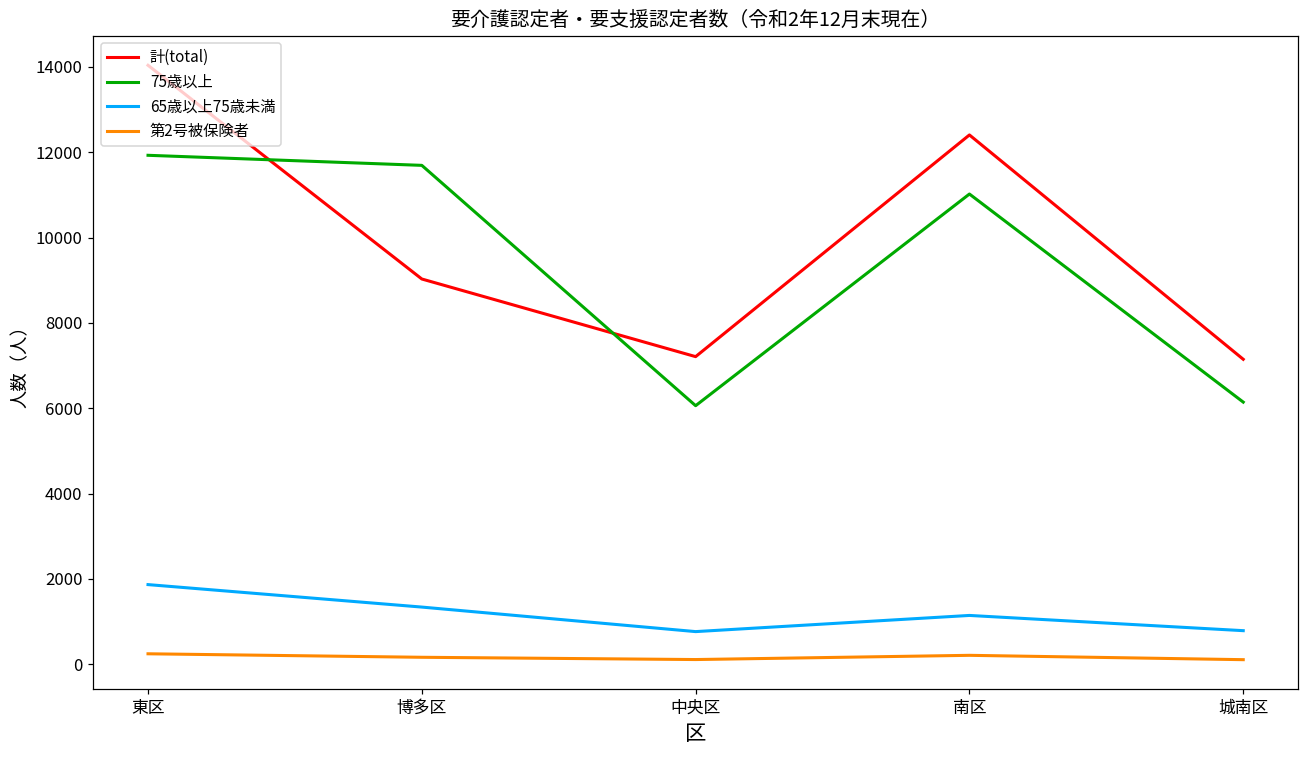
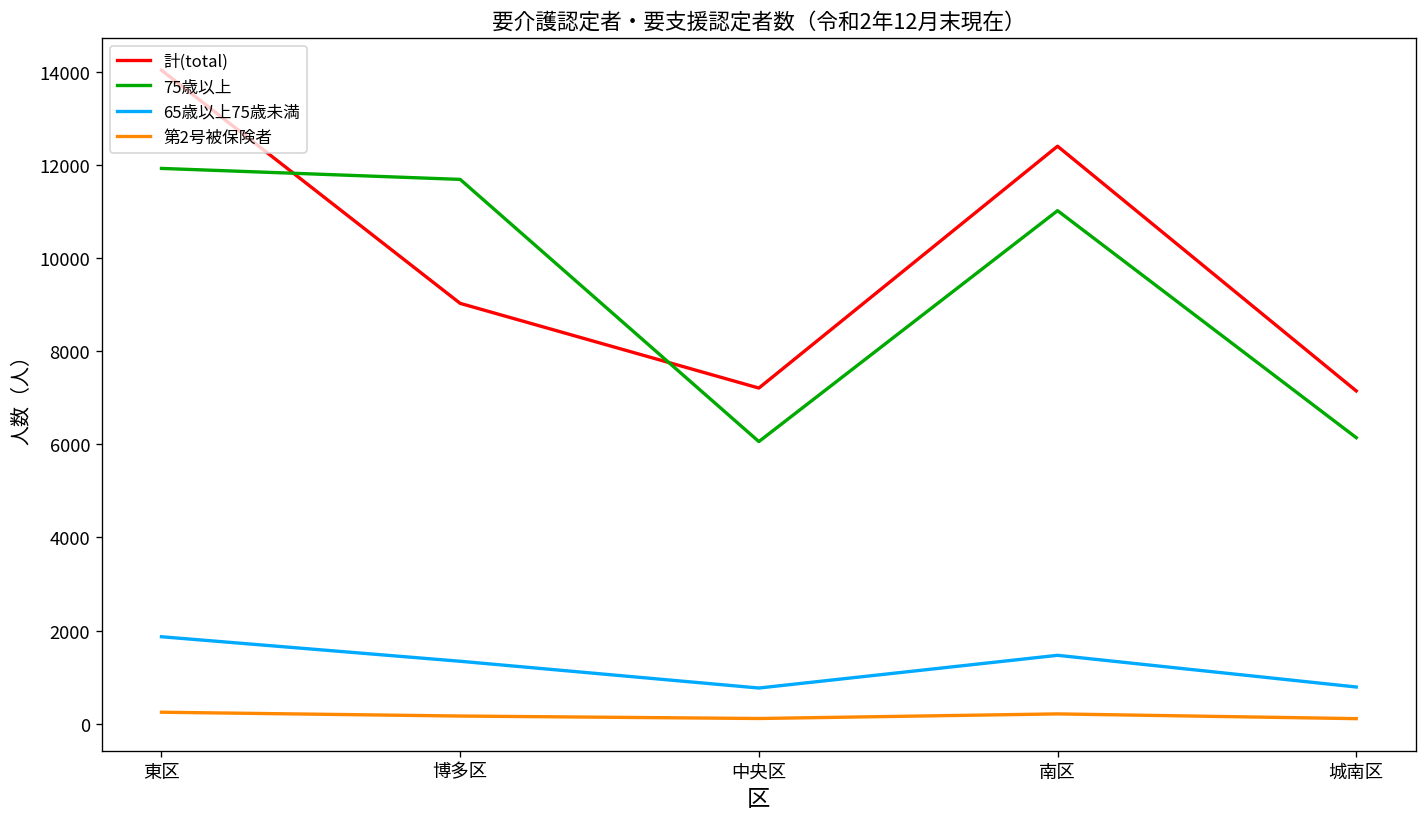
  {
    "計(total)": {
      "博多区": 9000,
      "中央区": 7200,
      "南区": 12400,
      "城南区": 7100
    },
    "75歳以上": {
      "東区": 11900,
      "博多区": 11700,
      "中央区": 6100,
      "南区": 11000,
      "城南区": 6100
    },
    "65歳以上75歳未満": {
      "東区": 1900,
      "博多区": 1300,
      "中央区": 800,
-     "南区": 1100,
+     "南区": 1500,
      "城南区": 800
    },
    "第2号被保険者": {
      "東区": 200,
      "博多区": 200,
      "中央区": 100,
      "南区": 200,
      "城南区": 100
    }
  }
